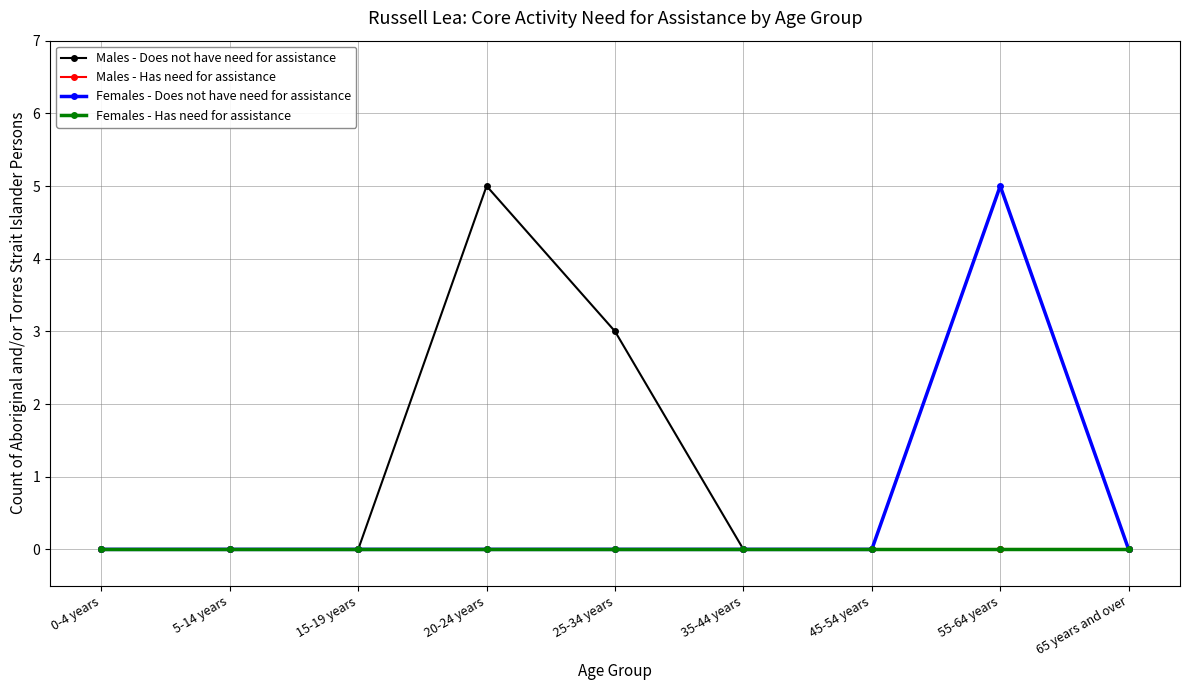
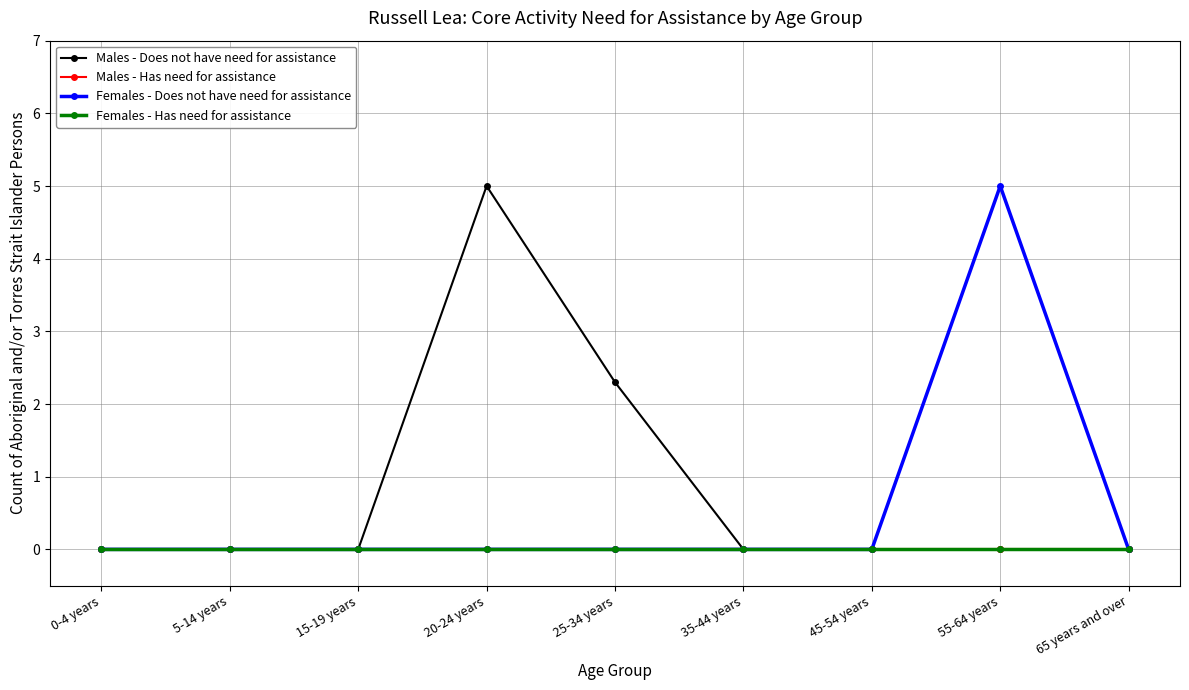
  {
    "Males - Does not have need for assistance": {
      "20-24 years": 5.0,
-     "25-34 years": 3.0
+     "25-34 years": 2.3
    },
    "Females - Does not have need for assistance": {
      "55-64 years": 5.0
    }
  }
